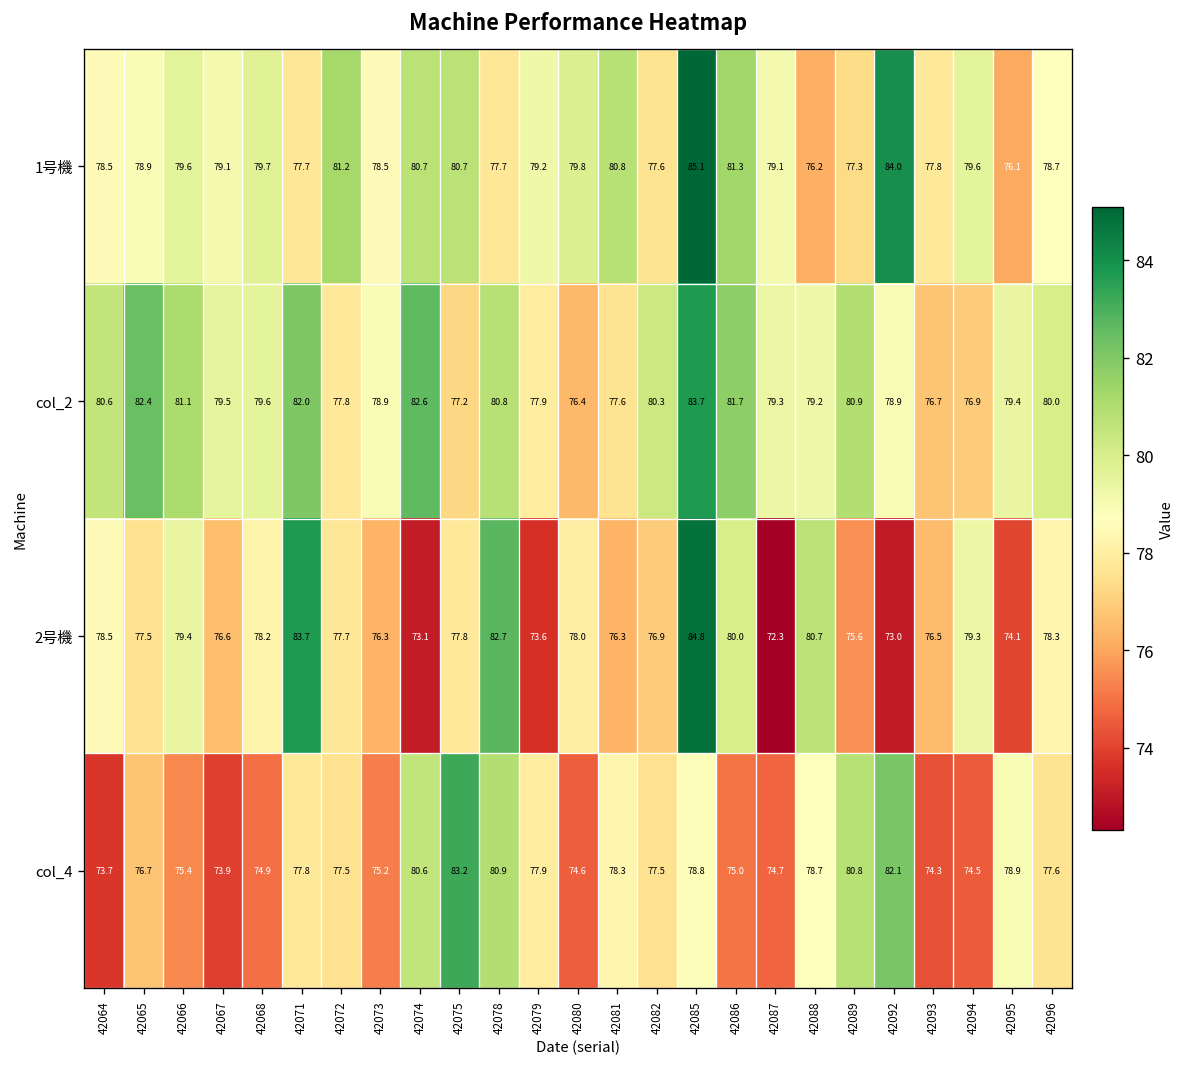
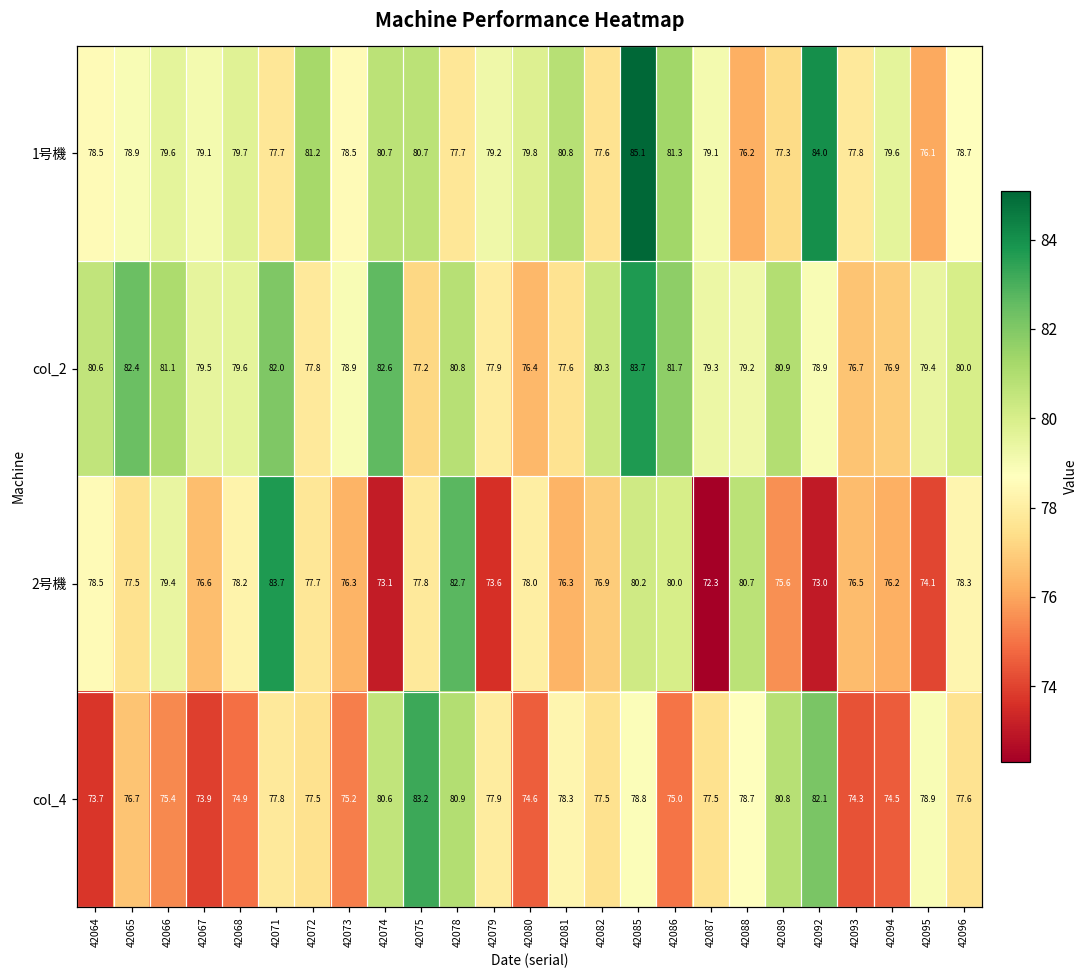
  {
    "1号機": {
      "42064": 78.5,
      "42065": 78.9,
      "42066": 79.6,
      "42067": 79.1,
      "42068": 79.7,
      "42071": 77.7,
      "42072": 81.2,
      "42073": 78.5,
      "42074": 80.7,
      "42075": 80.7,
      "42078": 77.7,
      "42079": 79.2,
      "42080": 79.8,
      "42081": 80.8,
      "42082": 77.6,
      "42085": 85.1,
      "42086": 81.3,
      "42087": 79.1,
      "42088": 76.2,
      "42089": 77.3,
      "42092": 84.0,
      "42093": 77.8,
      "42094": 79.6,
      "42095": 76.1,
      "42096": 78.7
    },
    "col_2": {
      "42064": 80.6,
      "42065": 82.4,
      "42066": 81.1,
      "42067": 79.5,
      "42068": 79.6,
      "42071": 82.0,
      "42072": 77.8,
      "42073": 78.9,
      "42074": 82.6,
      "42075": 77.2,
      "42078": 80.8,
      "42079": 77.9,
      "42080": 76.4,
      "42081": 77.6,
      "42082": 80.3,
      "42085": 83.7,
      "42086": 81.7,
      "42087": 79.3,
      "42088": 79.2,
      "42089": 80.9,
      "42092": 78.9,
      "42093": 76.7,
      "42094": 76.9,
      "42095": 79.4,
      "42096": 80.0
    },
    "2号機": {
      "42064": 78.5,
      "42065": 77.5,
      "42066": 79.4,
      "42067": 76.6,
      "42068": 78.2,
      "42071": 83.7,
      "42072": 77.7,
      "42073": 76.3,
      "42074": 73.1,
      "42075": 77.8,
      "42078": 82.7,
      "42079": 73.6,
      "42080": 78.0,
      "42081": 76.3,
      "42082": 76.9,
-     "42085": 84.8,
+     "42085": 80.2,
      "42086": 80.0,
      "42087": 72.3,
      "42088": 80.7,
      "42089": 75.6,
      "42092": 73.0,
      "42093": 76.5,
-     "42094": 79.3,
+     "42094": 76.2,
      "42095": 74.1,
      "42096": 78.3
    },
    "col_4": {
      "42064": 73.7,
      "42065": 76.7,
      "42066": 75.4,
      "42067": 73.9,
      "42068": 74.9,
      "42071": 77.8,
      "42072": 77.5,
      "42073": 75.2,
      "42074": 80.6,
      "42075": 83.2,
      "42078": 80.9,
      "42079": 77.9,
      "42080": 74.6,
      "42081": 78.3,
      "42082": 77.5,
      "42085": 78.8,
      "42086": 75.0,
-     "42087": 74.7,
+     "42087": 77.5,
      "42088": 78.7,
      "42089": 80.8,
      "42092": 82.1,
      "42093": 74.3,
      "42094": 74.5,
      "42095": 78.9,
      "42096": 77.6
    }
  }
